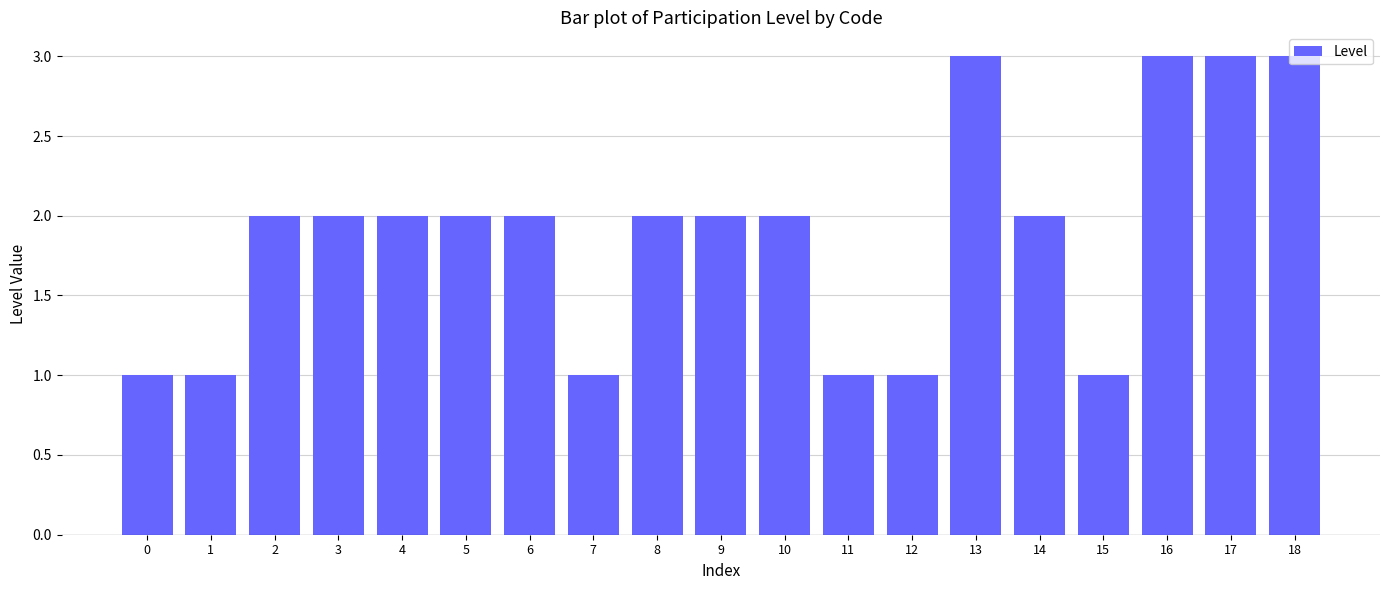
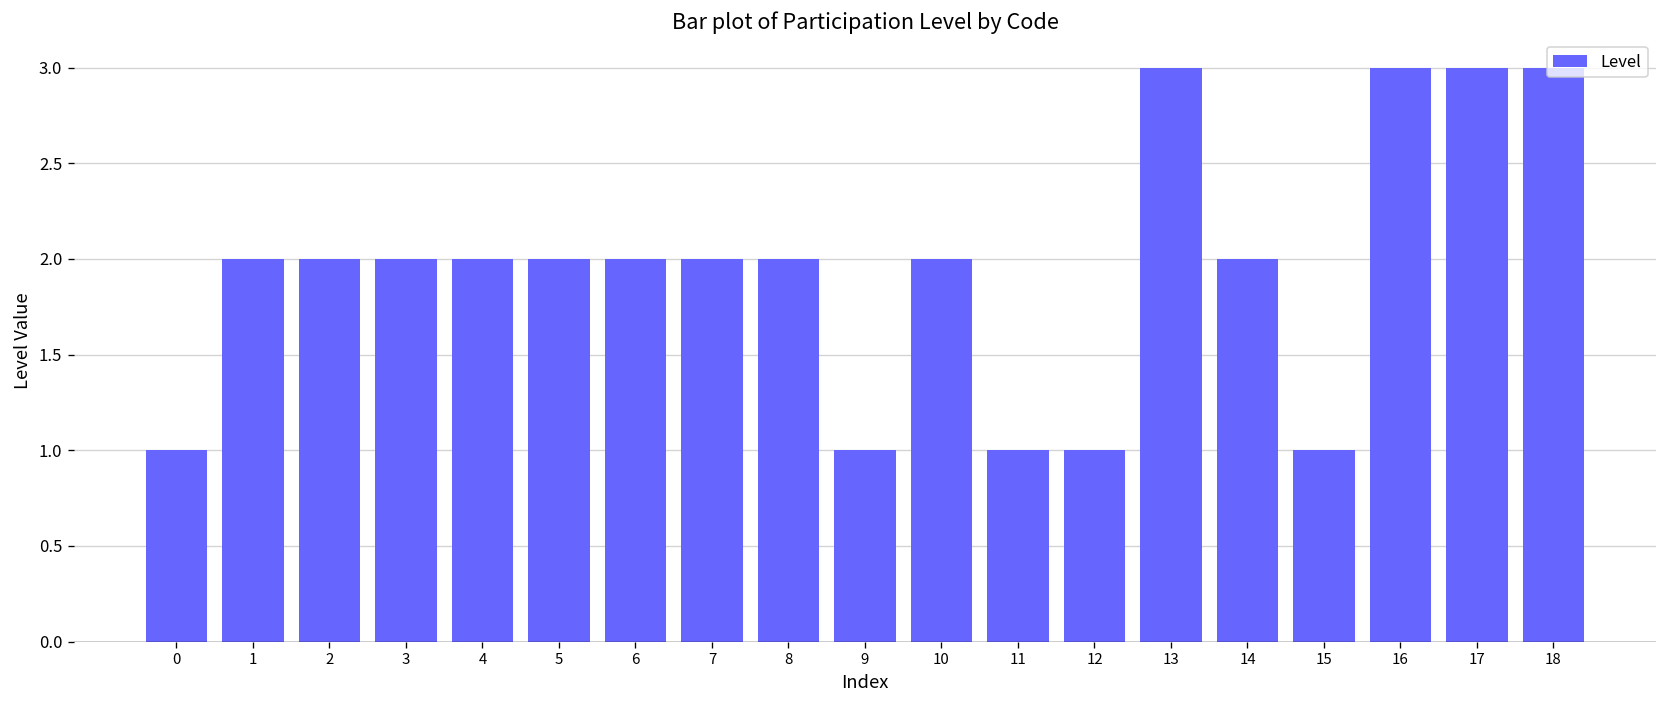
  {
    "0": 1,
-   "1": 1,
+   "1": 2,
    "2": 2,
    "3": 2,
    "4": 2,
    "5": 2,
    "6": 2,
-   "7": 1,
+   "7": 2,
    "8": 2,
-   "9": 2,
+   "9": 1,
    "10": 2,
    "11": 1,
    "12": 1,
    "13": 3,
    "14": 2,
    "15": 1,
    "16": 3,
    "17": 3
  }
